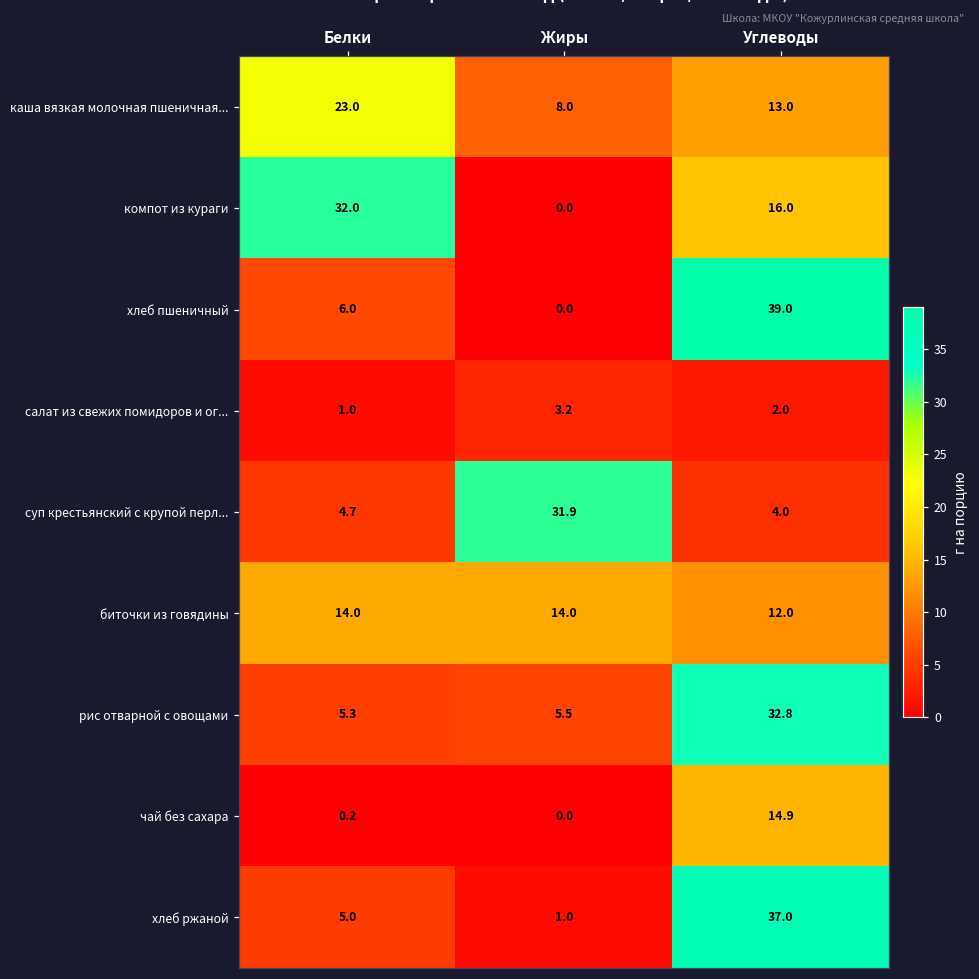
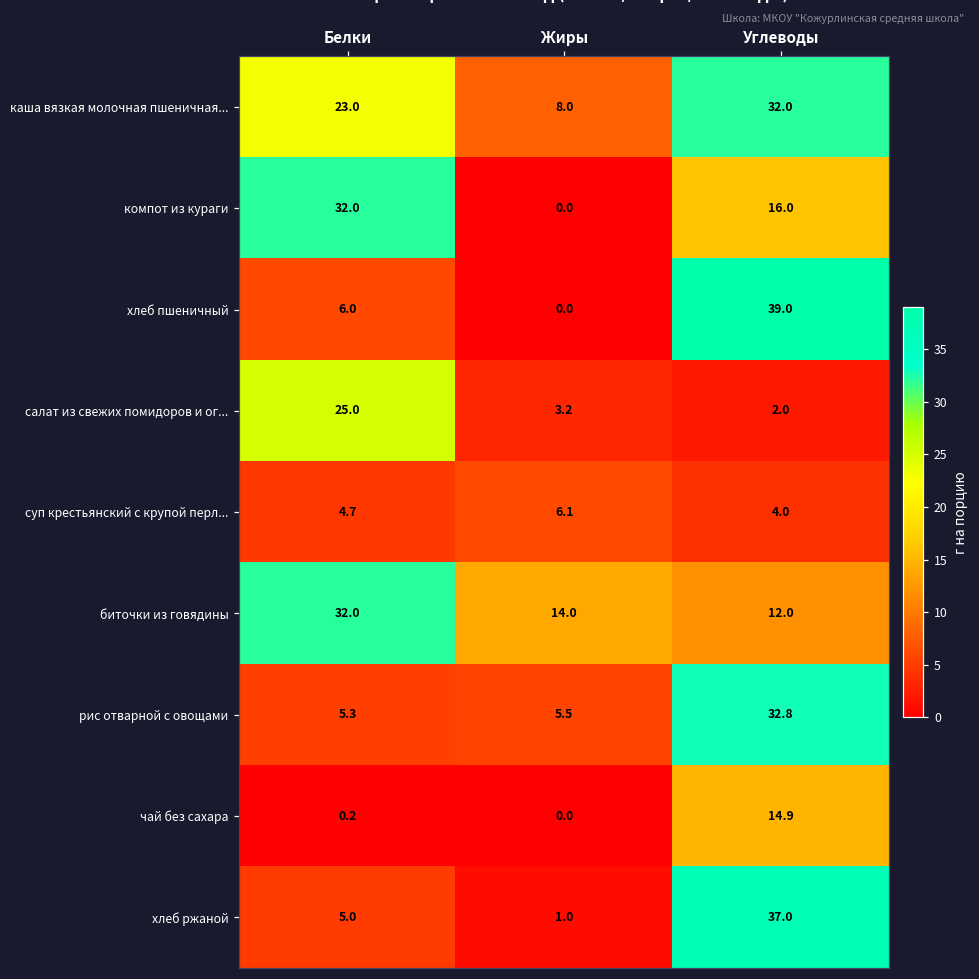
  {
    "каша вязкая молочная пшеничная...": {
      "Белки": 23.0,
      "Жиры": 8.0,
-     "Углеводы": 13.0
+     "Углеводы": 32.0
    },
    "компот из кураги": {
      "Белки": 32.0,
      "Жиры": 0.0,
      "Углеводы": 16.0
    },
    "хлеб пшеничный": {
      "Белки": 6.0,
      "Жиры": 0.0,
      "Углеводы": 39.0
    },
    "салат из свежих помидоров и ог...": {
-     "Белки": 1.0,
+     "Белки": 25.0,
      "Жиры": 3.2,
      "Углеводы": 2.0
    },
    "суп крестьянский с крупой перл...": {
      "Белки": 4.7,
-     "Жиры": 31.9,
+     "Жиры": 6.1,
      "Углеводы": 4.0
    },
    "биточки из говядины": {
-     "Белки": 14.0,
+     "Белки": 32.0,
      "Жиры": 14.0,
      "Углеводы": 12.0
    },
    "рис отварной с овощами": {
      "Белки": 5.3,
      "Жиры": 5.5,
      "Углеводы": 32.8
    },
    "чай без сахара": {
      "Белки": 0.2,
      "Жиры": 0.0,
      "Углеводы": 14.9
    },
    "хлеб ржаной": {
      "Белки": 5.0,
      "Жиры": 1.0,
      "Углеводы": 37.0
    }
  }
